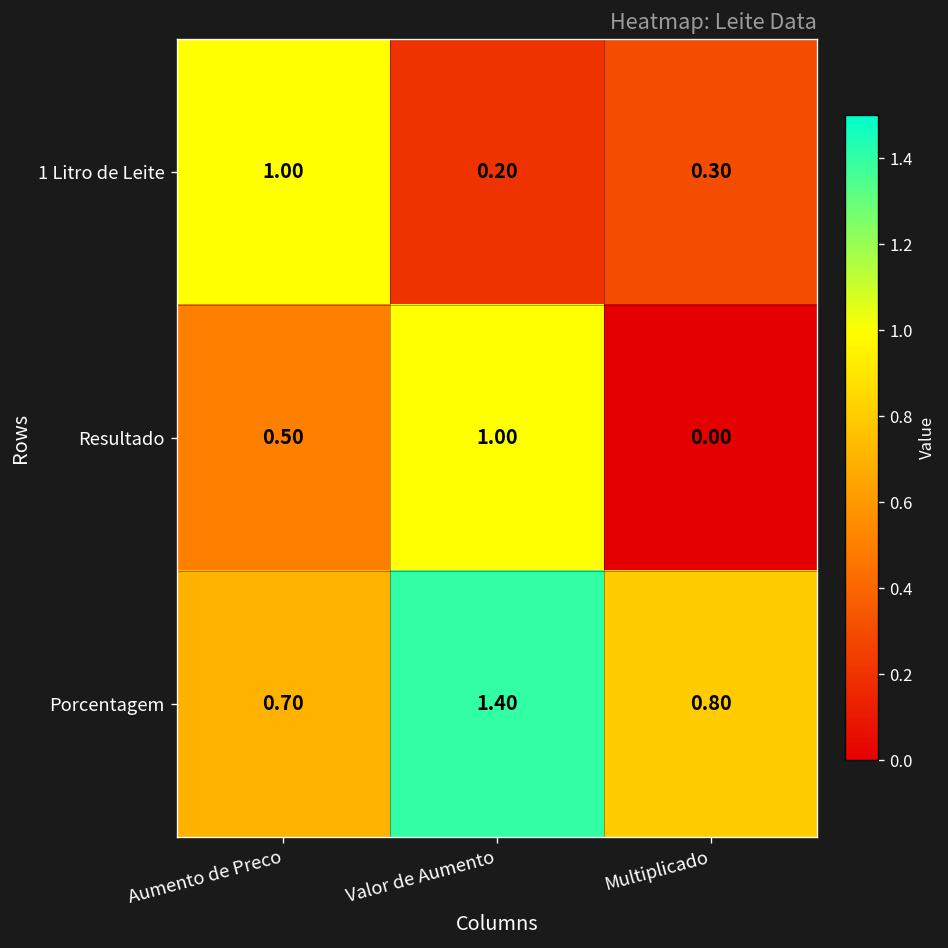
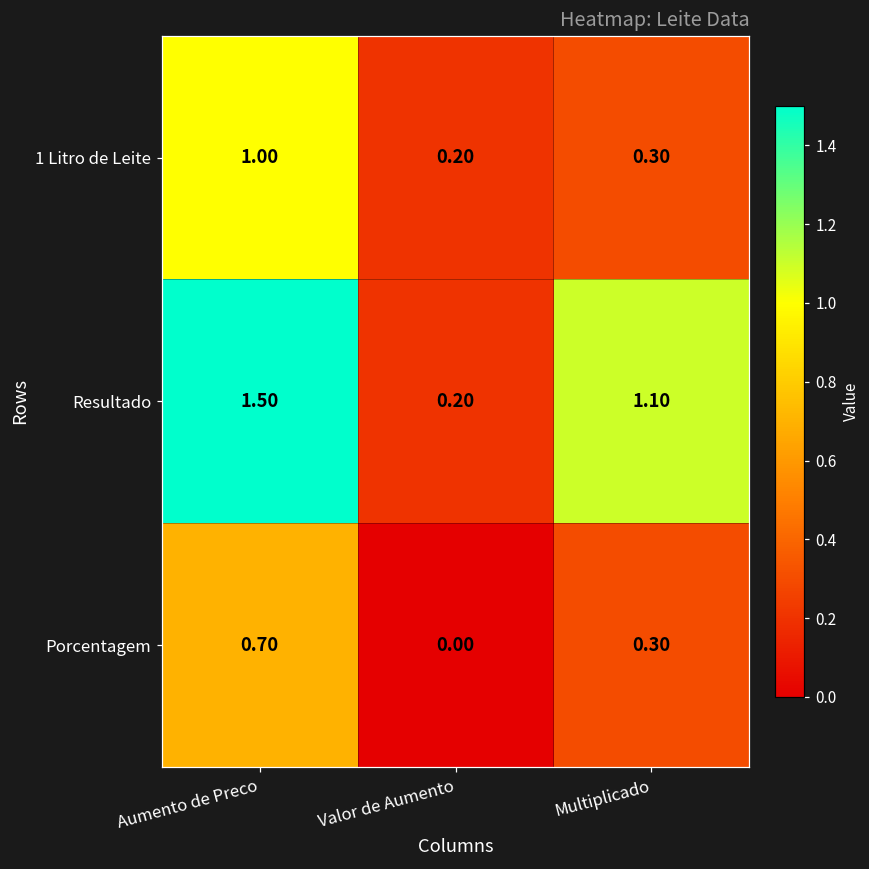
  {
    "1 Litro de Leite": {
      "Aumento de Preco": 1.00,
      "Valor de Aumento": 0.20,
      "Multiplicado": 0.30
    },
    "Resultado": {
-     "Aumento de Preco": 0.50,
-     "Valor de Aumento": 1.00,
-     "Multiplicado": 0.00
+     "Aumento de Preco": 1.50,
+     "Valor de Aumento": 0.20,
+     "Multiplicado": 1.10
    },
    "Porcentagem": {
      "Aumento de Preco": 0.70,
-     "Valor de Aumento": 1.40,
-     "Multiplicado": 0.80
+     "Valor de Aumento": 0.00,
+     "Multiplicado": 0.30
    }
  }
